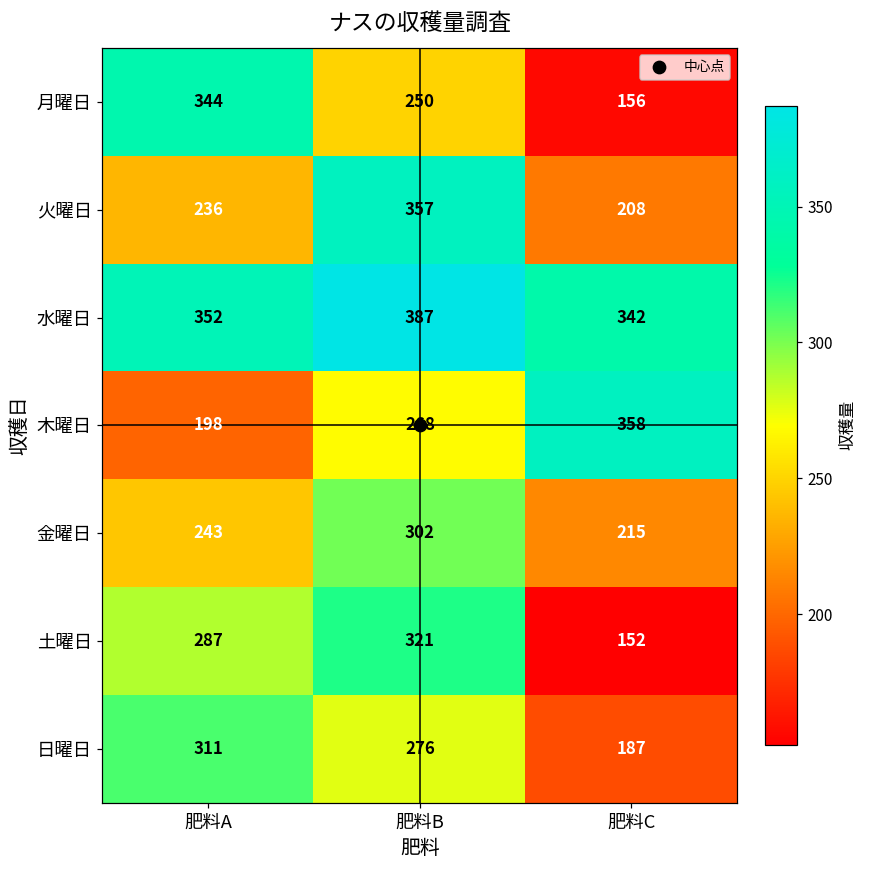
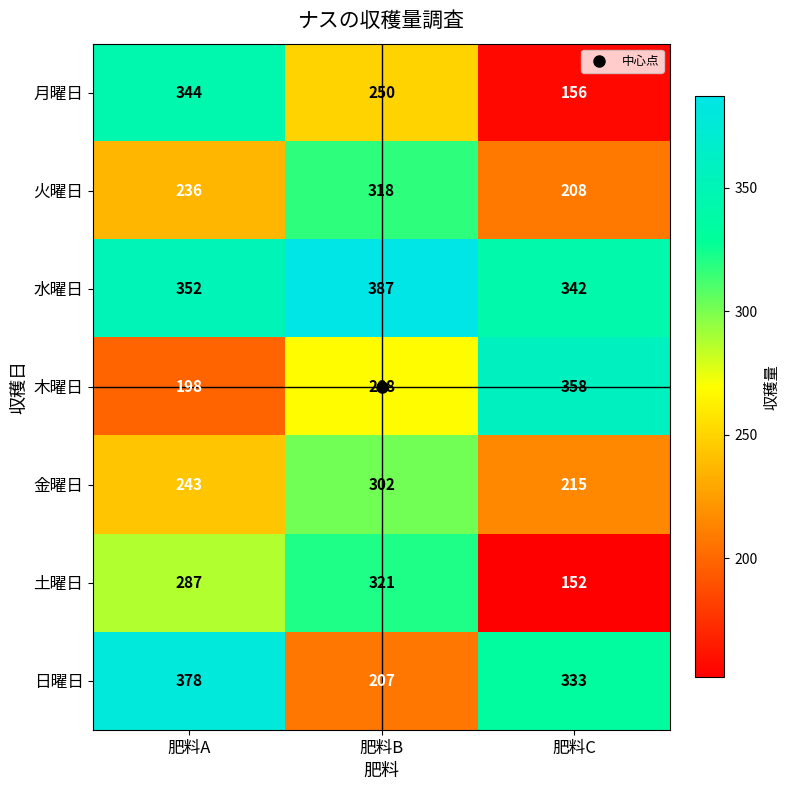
  {
    "月曜日": {
      "肥料A": 344,
      "肥料B": 250,
      "肥料C": 156
    },
    "火曜日": {
      "肥料A": 236,
-     "肥料B": 357,
+     "肥料B": 318,
      "肥料C": 208
    },
    "水曜日": {
      "肥料A": 352,
      "肥料B": 387,
      "肥料C": 342
    },
    "木曜日": {
      "肥料A": 198,
      "肥料C": 358
    },
    "金曜日": {
      "肥料A": 243,
      "肥料B": 302,
      "肥料C": 215
    },
    "土曜日": {
      "肥料A": 287,
      "肥料B": 321,
      "肥料C": 152
    },
    "日曜日": {
-     "肥料A": 311,
-     "肥料B": 276,
-     "肥料C": 187
+     "肥料A": 378,
+     "肥料B": 207,
+     "肥料C": 333
    }
  }
